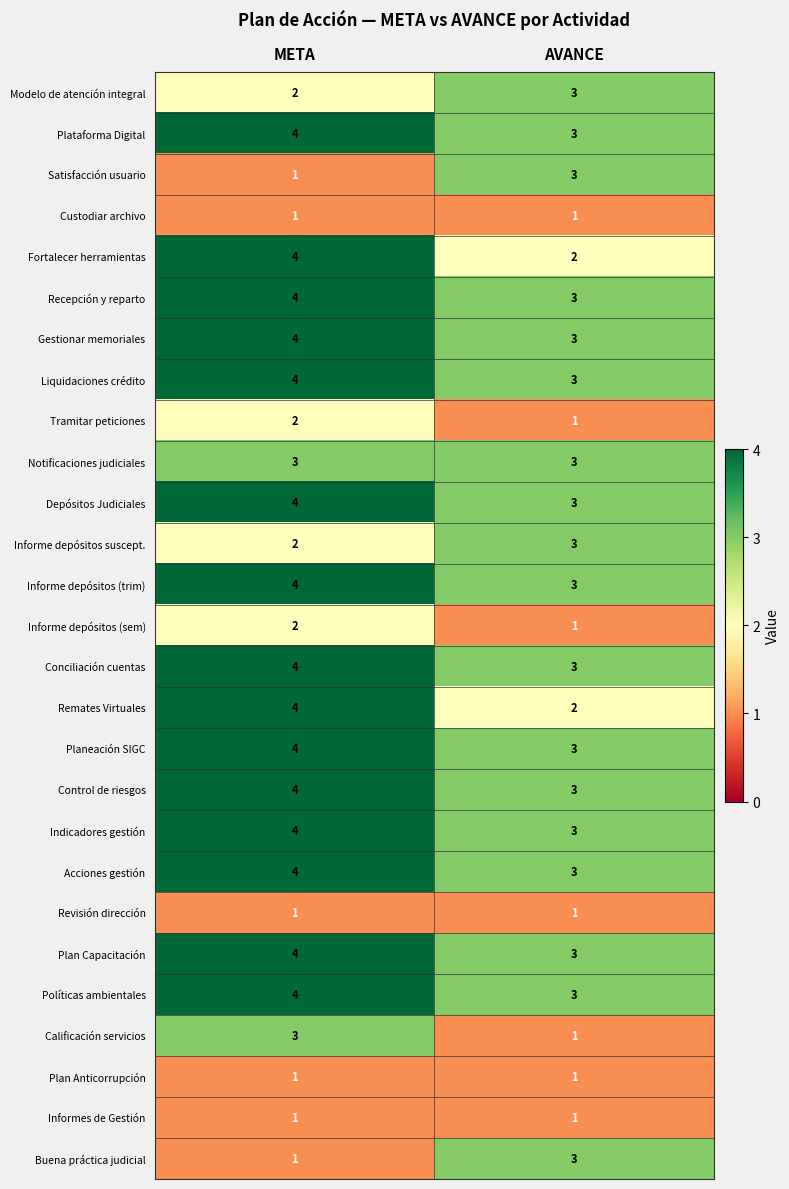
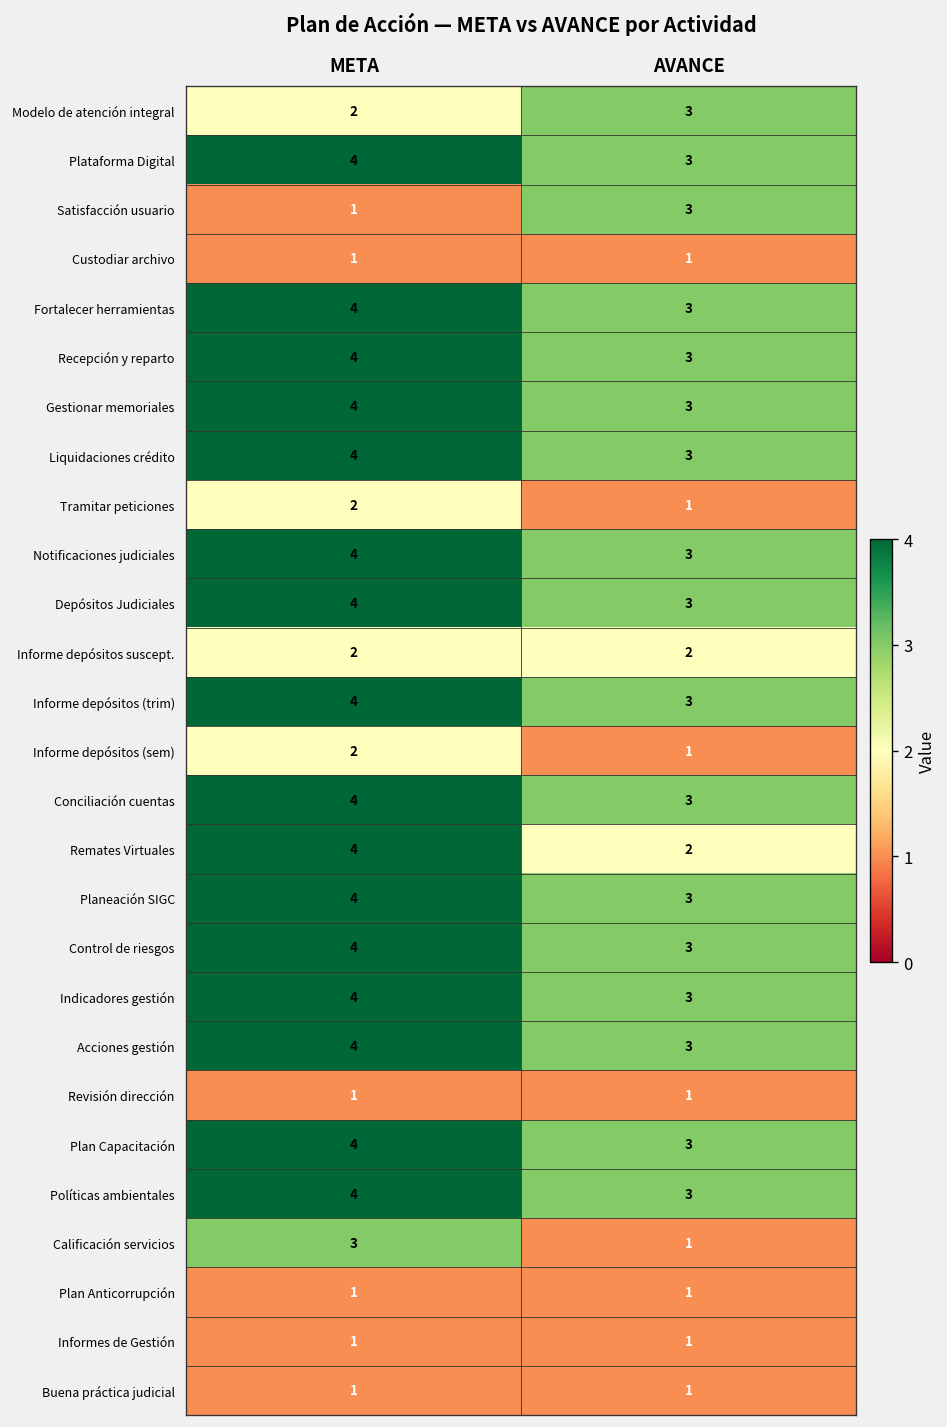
  {
    "Modelo de atención integral": {
      "META": 2,
      "AVANCE": 3
    },
    "Plataforma Digital": {
      "META": 4,
      "AVANCE": 3
    },
    "Satisfacción usuario": {
      "META": 1,
      "AVANCE": 3
    },
    "Custodiar archivo": {
      "META": 1,
      "AVANCE": 1
    },
    "Fortalecer herramientas": {
      "META": 4,
-     "AVANCE": 2
+     "AVANCE": 3
    },
    "Recepción y reparto": {
      "META": 4,
      "AVANCE": 3
    },
    "Gestionar memoriales": {
      "META": 4,
      "AVANCE": 3
    },
    "Liquidaciones crédito": {
      "META": 4,
      "AVANCE": 3
    },
    "Tramitar peticiones": {
      "META": 2,
      "AVANCE": 1
    },
    "Notificaciones judiciales": {
-     "META": 3,
+     "META": 4,
      "AVANCE": 3
    },
    "Depósitos Judiciales": {
      "META": 4,
      "AVANCE": 3
    },
    "Informe depósitos suscept.": {
      "META": 2,
-     "AVANCE": 3
+     "AVANCE": 2
    },
    "Informe depósitos (trim)": {
      "META": 4,
      "AVANCE": 3
    },
    "Informe depósitos (sem)": {
      "META": 2,
      "AVANCE": 1
    },
    "Conciliación cuentas": {
      "META": 4,
      "AVANCE": 3
    },
    "Remates Virtuales": {
      "META": 4,
      "AVANCE": 2
    },
    "Planeación SIGC": {
      "META": 4,
      "AVANCE": 3
    },
    "Control de riesgos": {
      "META": 4,
      "AVANCE": 3
    },
    "Indicadores gestión": {
      "META": 4,
      "AVANCE": 3
    },
    "Acciones gestión": {
      "META": 4,
      "AVANCE": 3
    },
    "Revisión dirección": {
      "META": 1,
      "AVANCE": 1
    },
    "Plan Capacitación": {
      "META": 4,
      "AVANCE": 3
    },
    "Políticas ambientales": {
      "META": 4,
      "AVANCE": 3
    },
    "Calificación servicios": {
      "META": 3,
      "AVANCE": 1
    },
    "Plan Anticorrupción": {
      "META": 1,
      "AVANCE": 1
    },
    "Informes de Gestión": {
      "META": 1,
      "AVANCE": 1
    },
    "Buena práctica judicial": {
      "META": 1,
-     "AVANCE": 3
+     "AVANCE": 1
    }
  }
